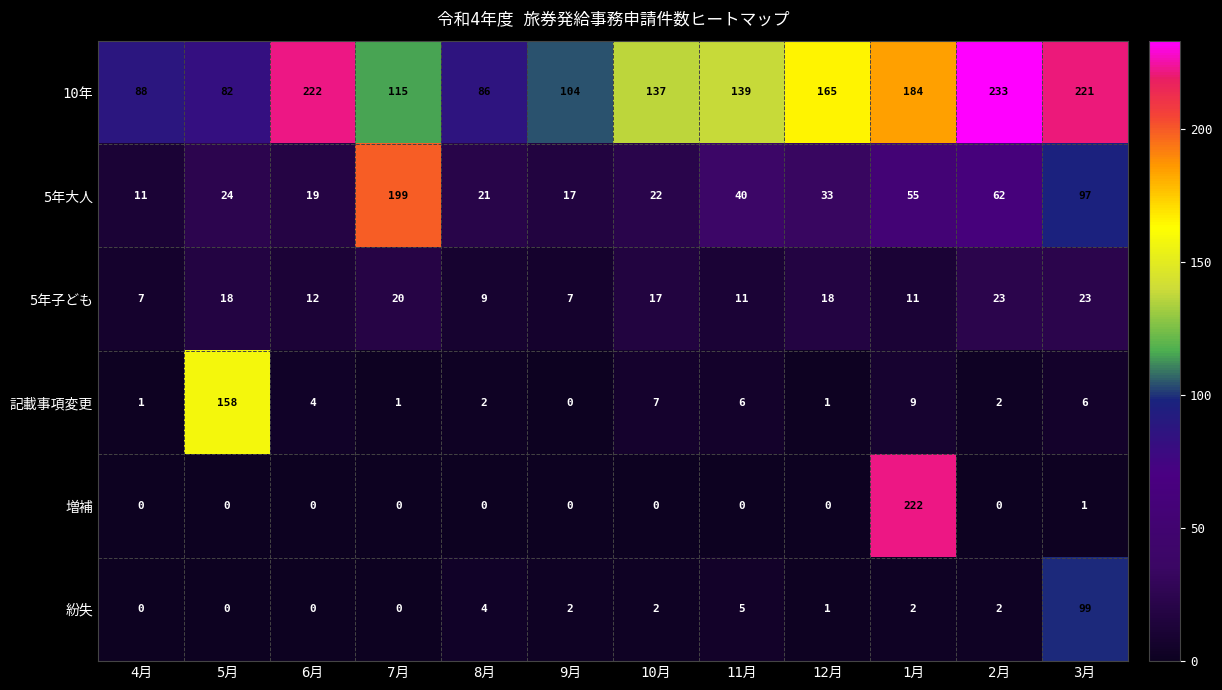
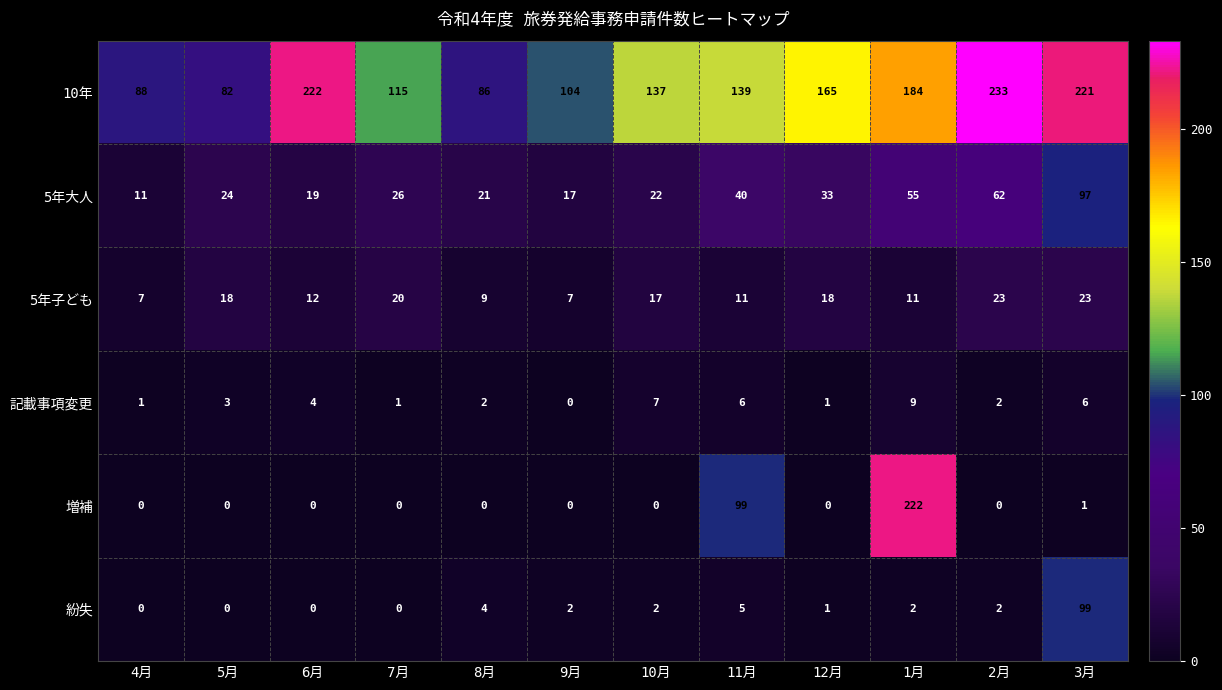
  {
    "10年": {
      "4月": 88,
      "5月": 82,
      "6月": 222,
      "7月": 115,
      "8月": 86,
      "9月": 104,
      "10月": 137,
      "11月": 139,
      "12月": 165,
      "1月": 184,
      "2月": 233,
      "3月": 221
    },
    "5年大人": {
      "4月": 11,
      "5月": 24,
      "6月": 19,
-     "7月": 199,
+     "7月": 26,
      "8月": 21,
      "9月": 17,
      "10月": 22,
      "11月": 40,
      "12月": 33,
      "1月": 55,
      "2月": 62,
      "3月": 97
    },
    "5年子ども": {
      "4月": 7,
      "5月": 18,
      "6月": 12,
      "7月": 20,
      "8月": 9,
      "9月": 7,
      "10月": 17,
      "11月": 11,
      "12月": 18,
      "1月": 11,
      "2月": 23,
      "3月": 23
    },
    "記載事項変更": {
      "4月": 1,
-     "5月": 158,
+     "5月": 3,
      "6月": 4,
      "7月": 1,
      "8月": 2,
      "9月": 0,
      "10月": 7,
      "11月": 6,
      "12月": 1,
      "1月": 9,
      "2月": 2,
      "3月": 6
    },
    "増補": {
      "4月": 0,
      "5月": 0,
      "6月": 0,
      "7月": 0,
      "8月": 0,
      "9月": 0,
      "10月": 0,
-     "11月": 0,
+     "11月": 99,
      "12月": 0,
      "1月": 222,
      "2月": 0,
      "3月": 1
    },
    "紛失": {
      "4月": 0,
      "5月": 0,
      "6月": 0,
      "7月": 0,
      "8月": 4,
      "9月": 2,
      "10月": 2,
      "11月": 5,
      "12月": 1,
      "1月": 2,
      "2月": 2,
      "3月": 99
    }
  }
